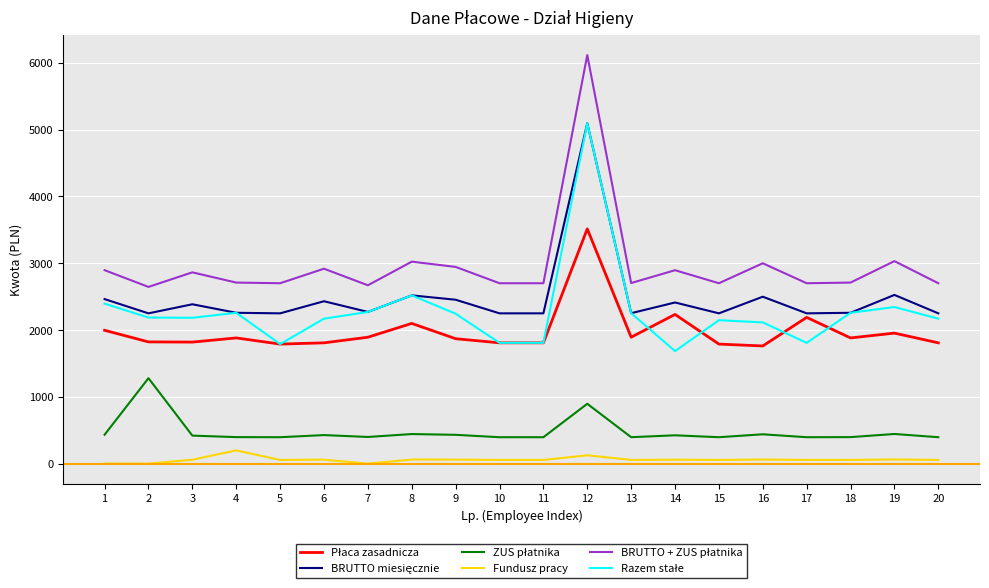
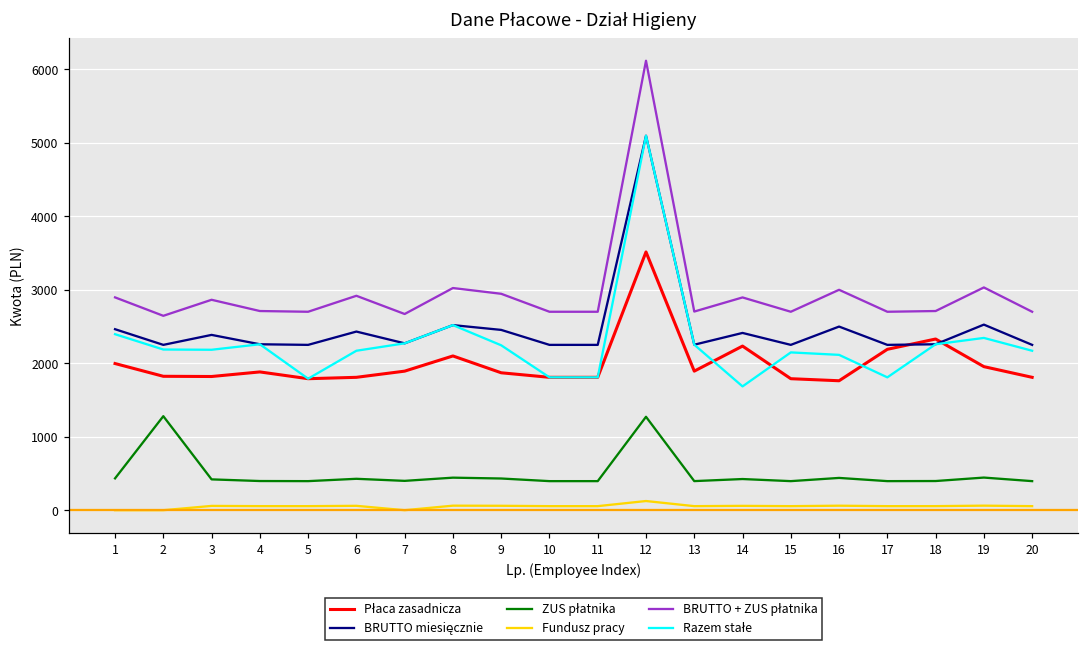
  {
    "Płaca zasadnicza": {
      "1": 2000,
      "2": 1800,
      "3": 1800,
      "4": 1900,
      "6": 1800,
      "7": 1900,
      "8": 2100,
      "9": 1900,
      "12": 3500,
      "13": 1900,
      "14": 2200,
      "15": 1800,
      "16": 1800,
      "17": 2200,
-     "18": 1900,
+     "18": 2300,
      "19": 2000,
      "20": 1800
    },
    "BRUTTO miesięcznie": {
      "1": 2500,
      "2": 2300,
      "3": 2400,
      "5": 2300,
      "6": 2400,
      "9": 2500,
      "10": 2300,
      "11": 2300,
      "14": 2400,
      "15": 2300,
      "16": 2500,
      "17": 2300,
      "19": 2500,
      "20": 2300
    },
    "ZUS płatnika": {
      "1": 400,
      "2": 1300,
      "3": 400,
      "4": 400,
      "5": 400,
      "6": 400,
      "7": 400,
      "8": 400,
      "9": 400,
      "10": 400,
      "11": 400,
-     "12": 900,
+     "12": 1300,
      "13": 400,
      "14": 400,
      "15": 400,
      "16": 400,
      "17": 400,
      "18": 400,
      "19": 400,
      "20": 400
    },
    "Fundusz pracy": {
      "1": 0,
      "2": 0,
      "3": 100,
-     "4": 200,
+     "4": 100,
      "5": 100,
      "6": 100,
      "7": 0,
      "8": 100,
      "9": 100,
      "10": 100,
      "11": 100,
      "12": 100,
      "13": 100,
      "14": 100,
      "15": 100,
      "16": 100,
      "17": 100,
      "18": 100,
      "19": 100,
      "20": 100
    },
    "BRUTTO + ZUS płatnika": {
      "1": 2900,
      "2": 2600,
      "3": 2900,
      "4": 2700,
      "5": 2700,
      "6": 2900,
      "7": 2700,
      "8": 3000,
      "9": 2900,
      "10": 2700,
      "11": 2700,
      "12": 6100,
      "13": 2700,
      "14": 2900,
      "15": 2700,
      "16": 3000,
      "17": 2700,
      "18": 2700,
      "19": 3000,
      "20": 2700
    },
    "Razem stałe": {
      "1": 2400,
      "2": 2200,
      "3": 2200,
      "6": 2200,
      "9": 2200,
      "14": 1700,
      "15": 2100,
      "16": 2100,
      "17": 1800,
      "19": 2300,
      "20": 2200
    }
  }
